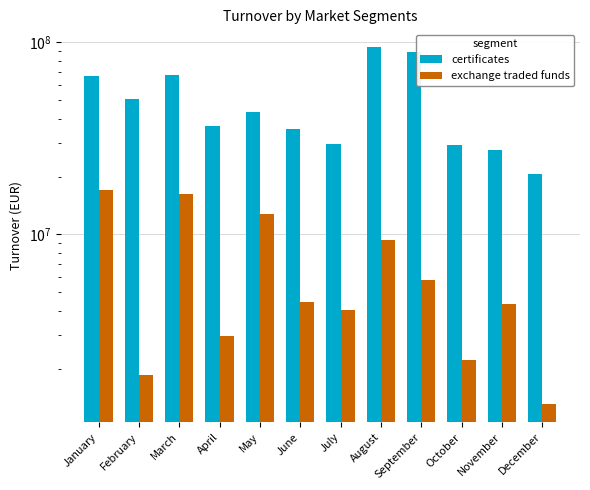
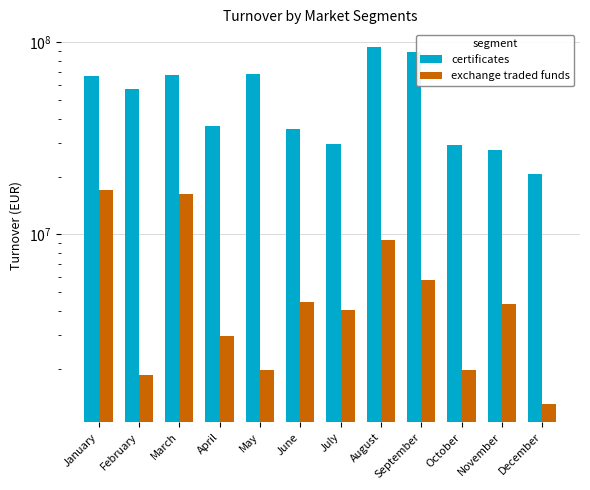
  {
    "certificates": {
      "January": 67000000,
-     "February": 50000000,
+     "February": 57000000,
      "March": 68000000,
      "April": 37000000,
-     "May": 44000000,
+     "May": 69000000,
      "June": 35000000,
      "July": 30000000,
      "August": 90000000,
      "September": 90000000,
      "October": 29000000,
      "November": 27000000,
      "December": 21000000
    },
    "exchange traded funds": {
      "January": 17000000,
      "February": 1900000,
      "March": 16000000,
      "April": 3000000,
-     "May": 13000000,
+     "May": 2000000,
      "June": 4400000,
      "July": 4000000,
      "August": 9000000,
      "September": 5800000,
-     "October": 2200000,
+     "October": 2000000,
      "November": 4300000,
      "December": 1300000
    }
  }
